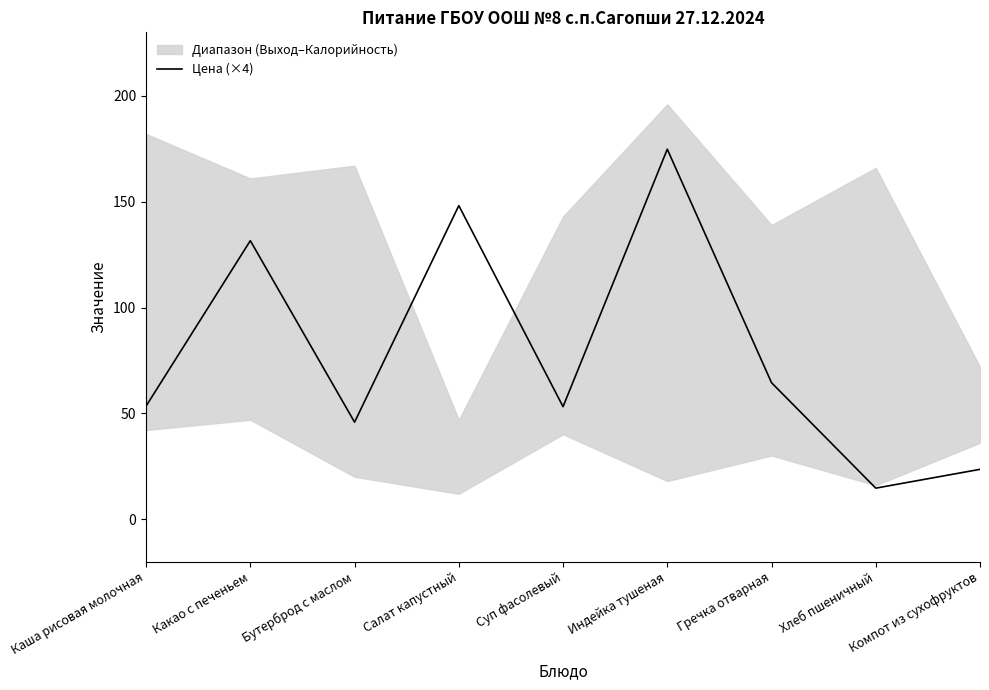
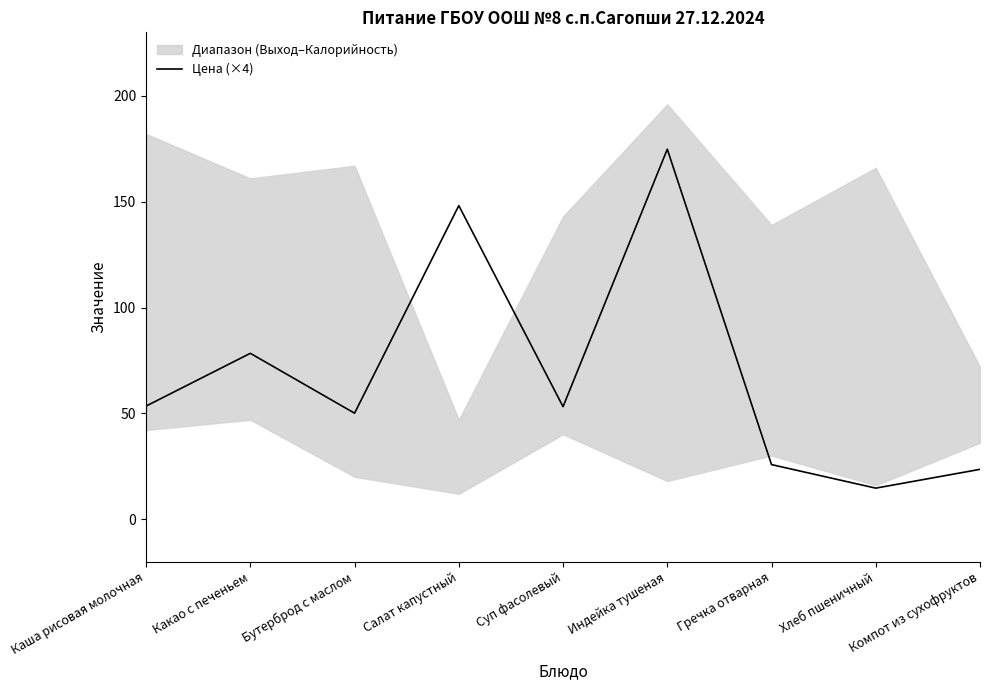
  {
    "Цена (×4)": {
      "Каша рисовая молочная": 53,
-     "Какао с печеньем": 132,
-     "Бутерброд с маслом": 46,
+     "Какао с печеньем": 78,
+     "Бутерброд с маслом": 50,
      "Салат капустный": 148,
      "Суп фасолевый": 53,
      "Индейка тушеная": 175,
-     "Гречка отварная": 65,
+     "Гречка отварная": 26,
      "Хлеб пшеничный": 15,
      "Компот из сухофруктов": 24
    }
  }
